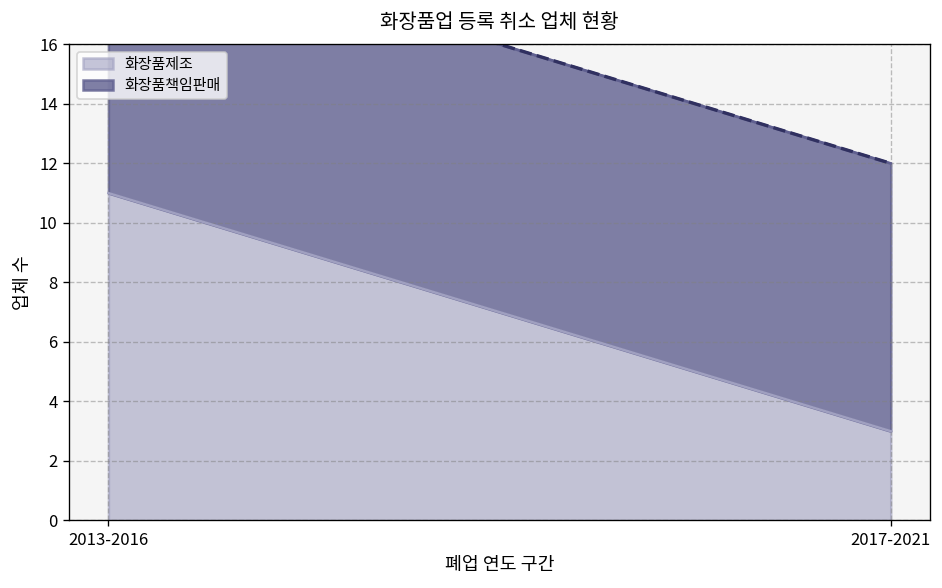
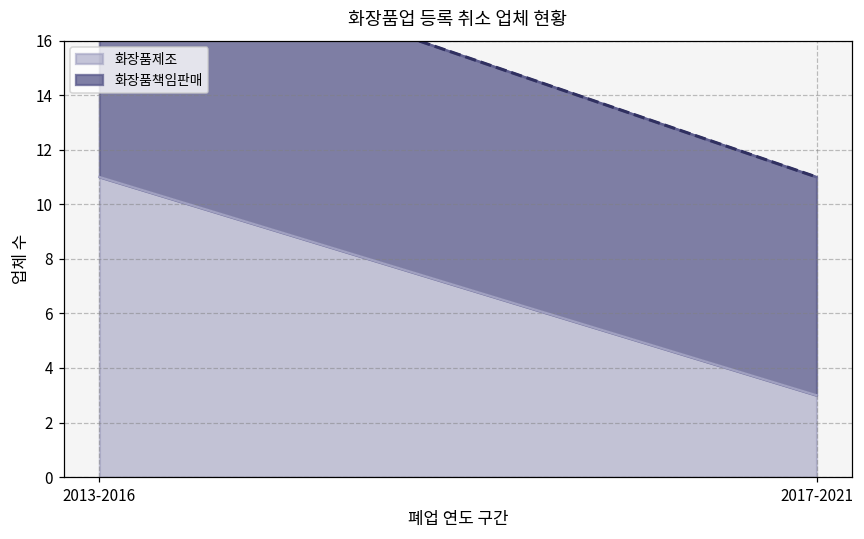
  {
    "화장품제조": {
      "2013-2016": 11,
      "2017-2021": 3
    },
    "화장품책임판매": {
-     "2017-2021": 9
+     "2017-2021": 8
    }
  }
